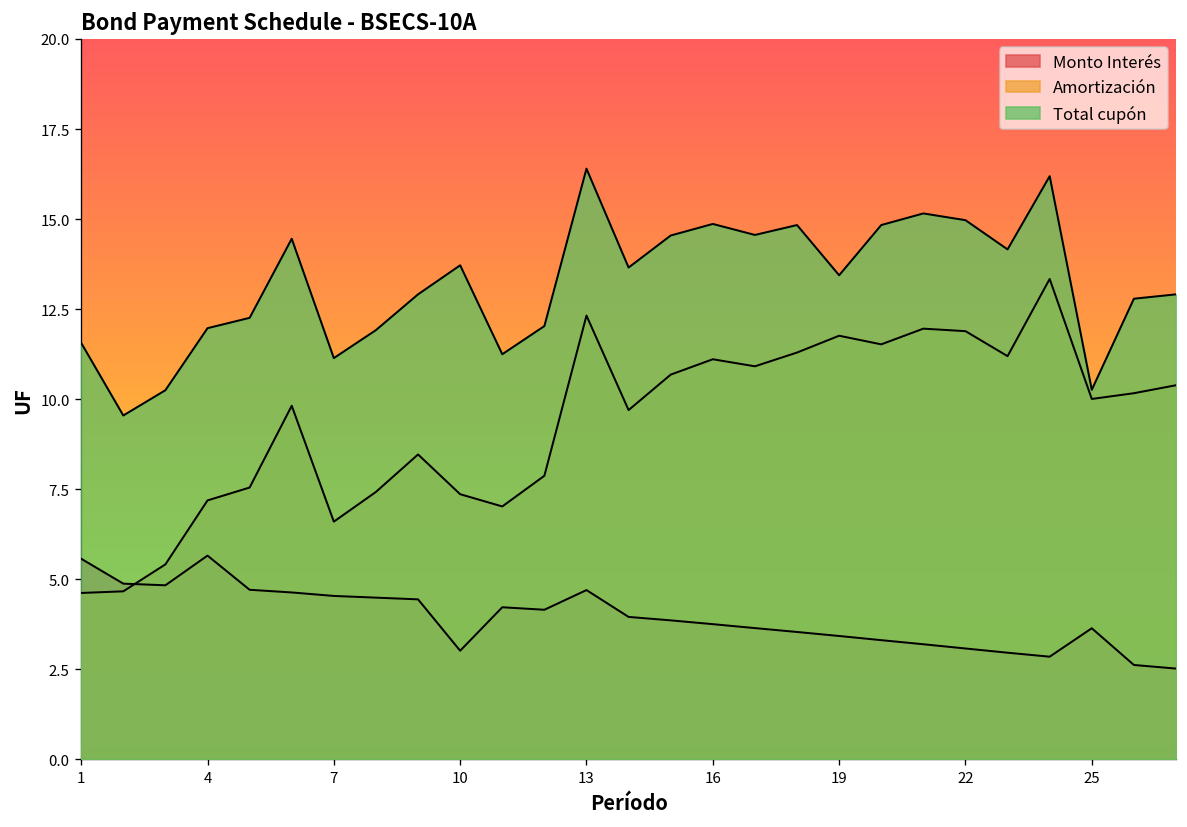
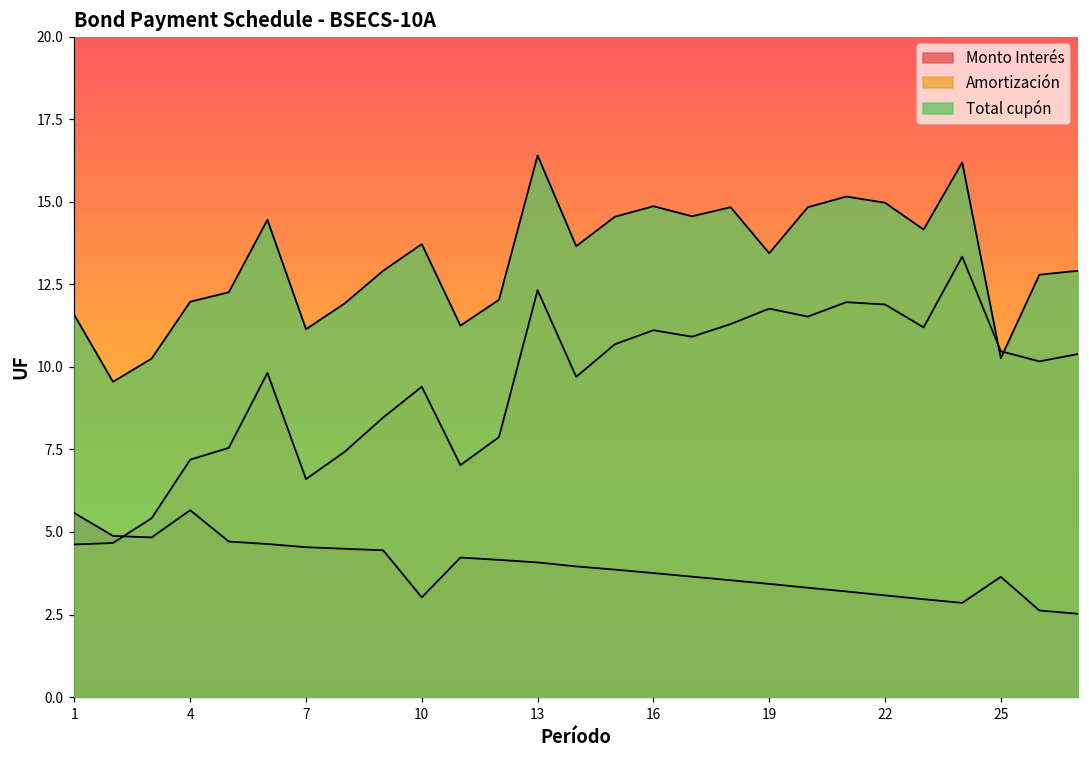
  {
    "Monto Interés": {
      "1": 5.6,
      "4": 5.7,
      "7": 4.5,
      "10": 3.0,
-     "13": 4.7,
+     "13": 4.1,
      "16": 3.8,
      "19": 3.4,
      "22": 3.1,
      "25": 3.6
    },
    "Amortización": {
      "1": 4.6,
      "4": 7.2,
      "7": 6.6,
-     "10": 7.4,
+     "10": 9.4,
      "13": 12.3,
      "16": 11.1,
      "19": 11.8,
      "22": 11.9,
-     "25": 10.0
+     "25": 10.5
    },
    "Total cupón": {
      "1": 11.6,
      "4": 12.0,
      "7": 11.1,
      "10": 13.7,
      "13": 16.4,
      "16": 14.9,
      "19": 13.4,
      "22": 15.0,
      "25": 10.3
    }
  }
